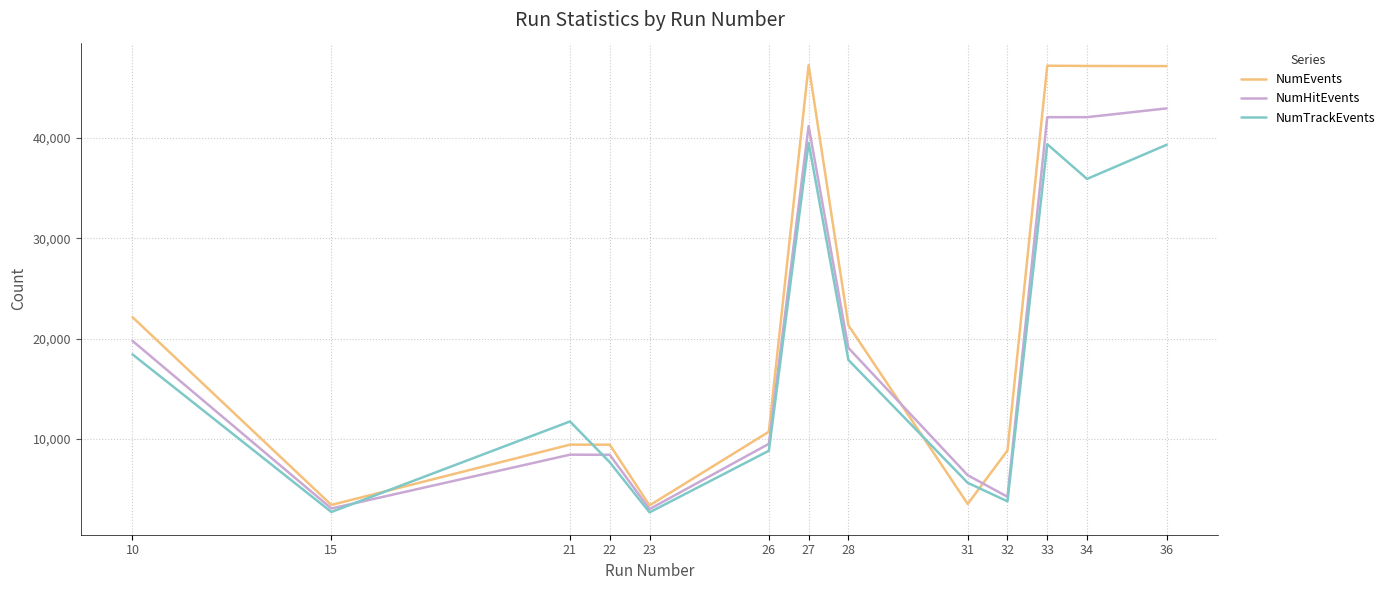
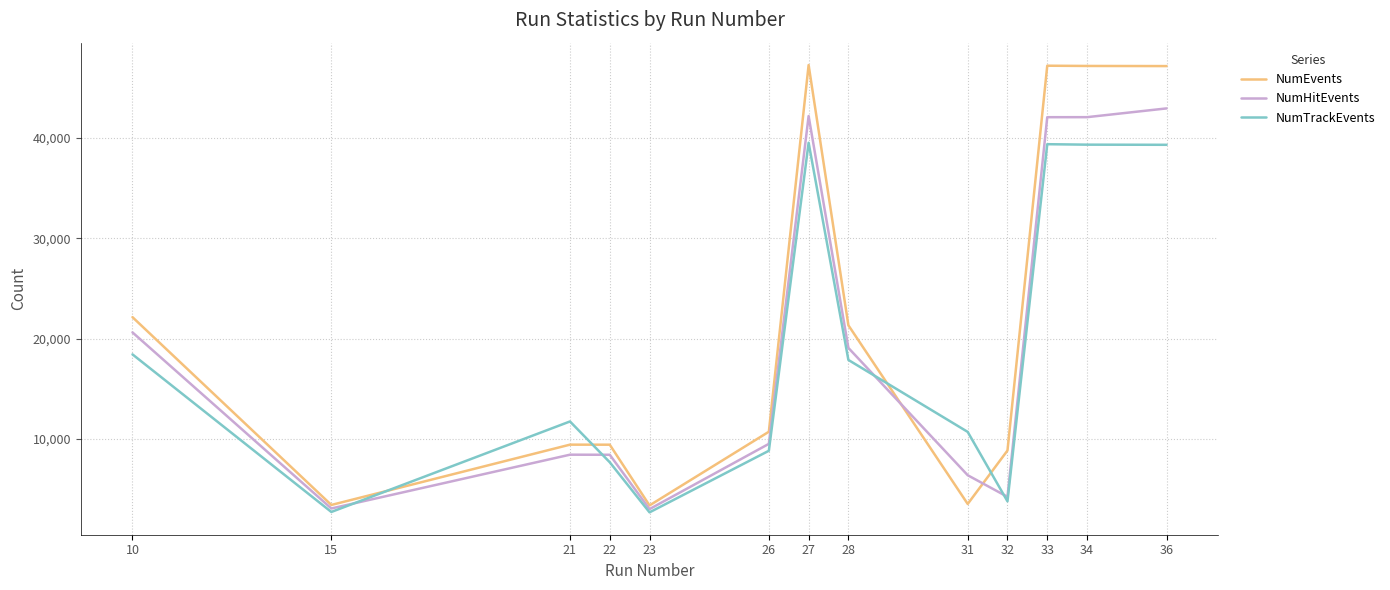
  {
    "NumEvents": {
      "10": "22,200",
      "15": "3,400",
      "21": "9,400",
      "22": "9,400",
      "23": "3,400",
      "26": "10,700",
      "27": "47,300",
      "28": "21,300",
      "31": "3,500",
      "32": "8,900",
      "33": "47,200",
      "34": "47,200",
      "36": "47,200"
    },
    "NumHitEvents": {
-     "10": "19,800",
+     "10": "20,600",
      "15": "3,100",
      "21": "8,400",
      "22": "8,400",
      "23": "3,000",
      "26": "9,500",
-     "27": "41,200",
+     "27": "42,200",
      "28": "19,100",
      "31": "6,400",
      "32": "4,300",
      "33": "42,100",
      "34": "42,100",
      "36": "42,900"
    },
    "NumTrackEvents": {
      "10": "18,400",
      "15": "2,700",
      "21": "11,800",
      "22": "7,700",
      "23": "2,700",
      "26": "8,800",
      "27": "39,500",
      "28": "17,900",
-     "31": "5,600",
+     "31": "10,700",
      "32": "3,800",
      "33": "39,400",
-     "34": "35,900",
+     "34": "39,300",
      "36": "39,300"
    }
  }
